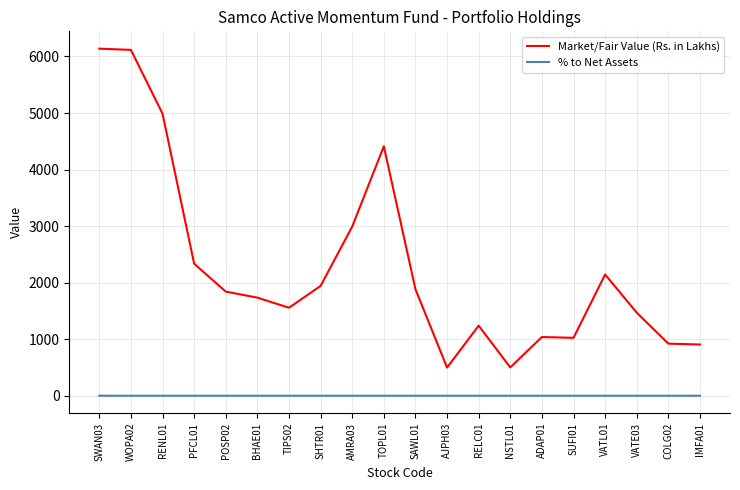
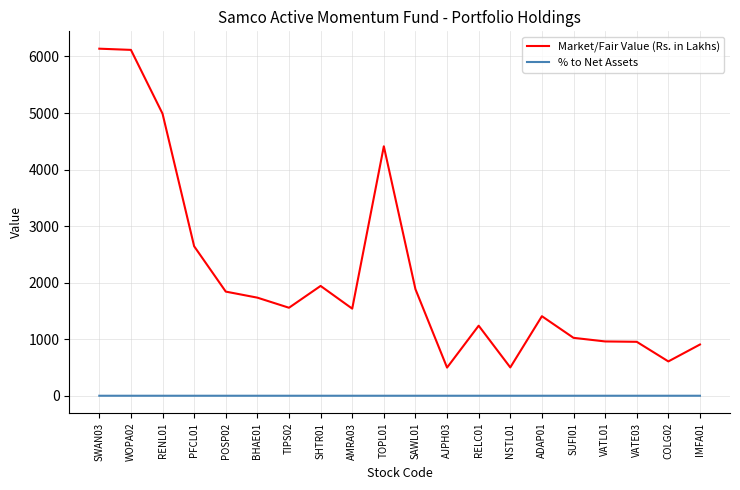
  {
    "Market/Fair Value (Rs. in Lakhs)": {
      "SWAN03": 6100,
      "WOPA02": 6100,
      "RENL01": 5000,
-     "PFCL01": 2300,
+     "PFCL01": 2600,
      "POSP02": 1800,
      "BHAE01": 1700,
      "TIPS02": 1600,
      "SHTR01": 1900,
-     "AMRA03": 3000,
+     "AMRA03": 1500,
      "TOPL01": 4400,
      "SAWL01": 1900,
      "AJPH03": 500,
      "RELC01": 1200,
      "NSTL01": 500,
-     "ADAP01": 1000,
+     "ADAP01": 1400,
      "SUFI01": 1000,
-     "VATL01": 2100,
-     "VATE03": 1500,
-     "COLG02": 900,
+     "VATL01": 1000,
+     "VATE03": 1000,
+     "COLG02": 600,
      "IMFA01": 900
    },
    "% to Net Assets": {
      "SWAN03": 0,
      "WOPA02": 0,
      "RENL01": 0,
      "PFCL01": 0,
      "POSP02": 0,
      "BHAE01": 0,
      "TIPS02": 0,
      "SHTR01": 0,
      "AMRA03": 0,
      "TOPL01": 0,
      "SAWL01": 0,
      "AJPH03": 0,
      "RELC01": 0,
      "NSTL01": 0,
      "ADAP01": 0,
      "SUFI01": 0,
      "VATL01": 0,
      "VATE03": 0,
      "COLG02": 0,
      "IMFA01": 0
    }
  }
